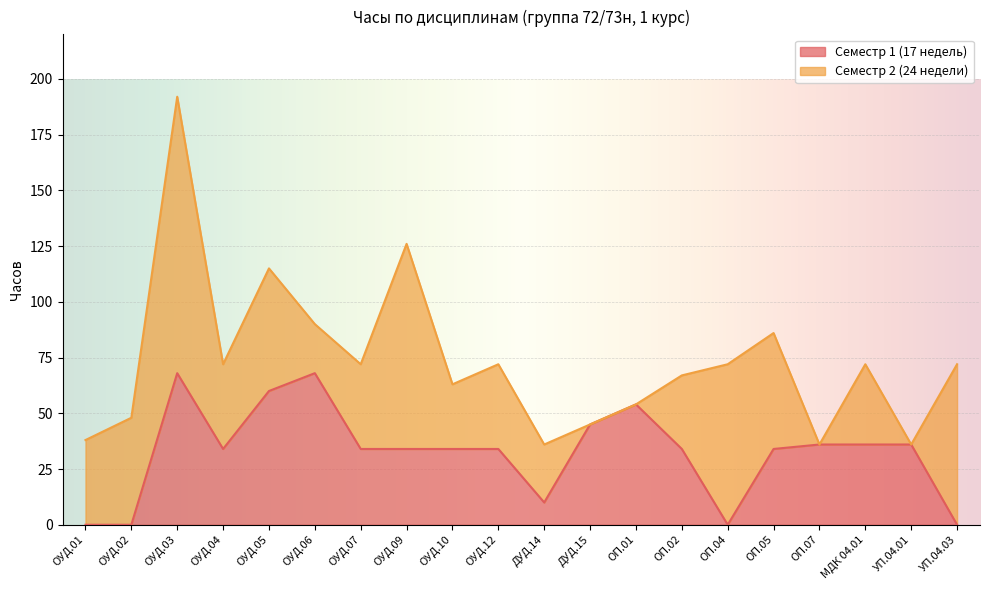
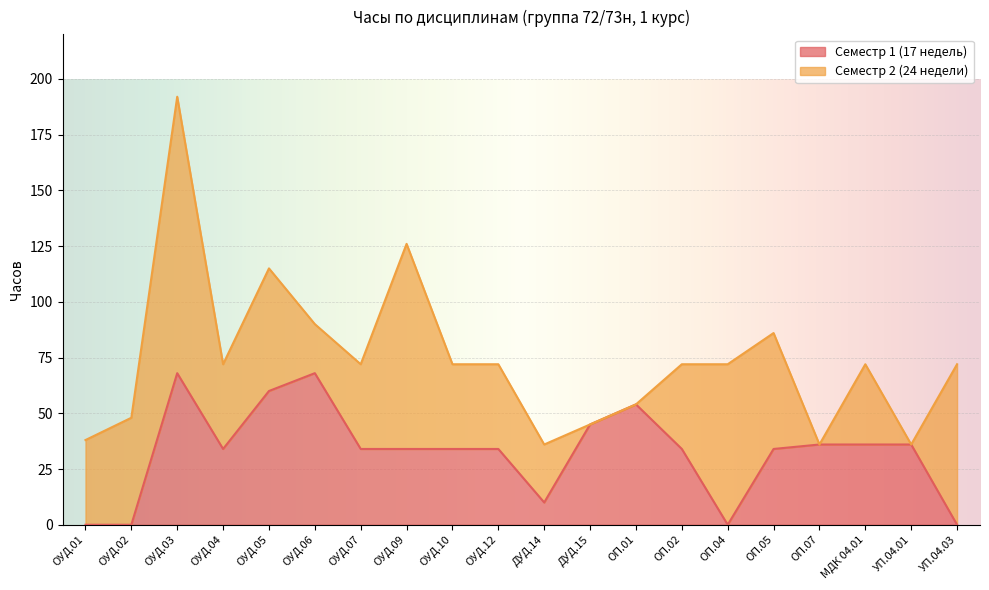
  {
    "Семестр 1 (17 недель)": {
      "ОУД.01": 0,
      "ОУД.02": 0,
      "ОУД.03": 68,
      "ОУД.04": 34,
      "ОУД.05": 60,
      "ОУД.06": 68,
      "ОУД.07": 34,
      "ОУД.09": 34,
      "ОУД.10": 34,
      "ОУД.12": 34,
      "ДУД.14": 10,
      "ОП.02": 34,
      "ОП.04": 0,
      "ОП.05": 34,
      "МДК 04.01": 36,
      "УП.04.03": 0
    },
    "Семестр 2 (24 недели)": {
      "ОУД.01": 38,
      "ОУД.02": 48,
      "ОУД.03": 124,
      "ОУД.04": 38,
      "ОУД.05": 55,
      "ОУД.06": 22,
      "ОУД.07": 38,
      "ОУД.09": 92,
-     "ОУД.10": 29,
+     "ОУД.10": 38,
      "ОУД.12": 38,
      "ДУД.14": 26,
-     "ОП.02": 33,
+     "ОП.02": 38,
      "ОП.04": 72,
      "ОП.05": 52,
      "МДК 04.01": 36,
      "УП.04.03": 72
    }
  }
